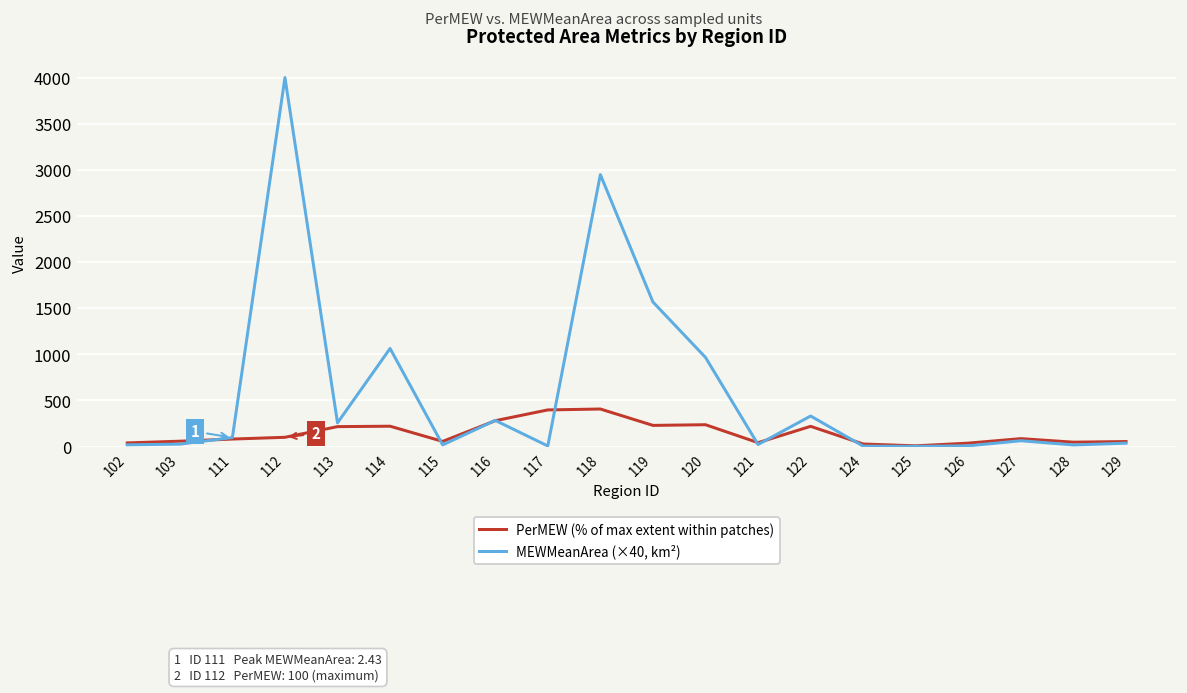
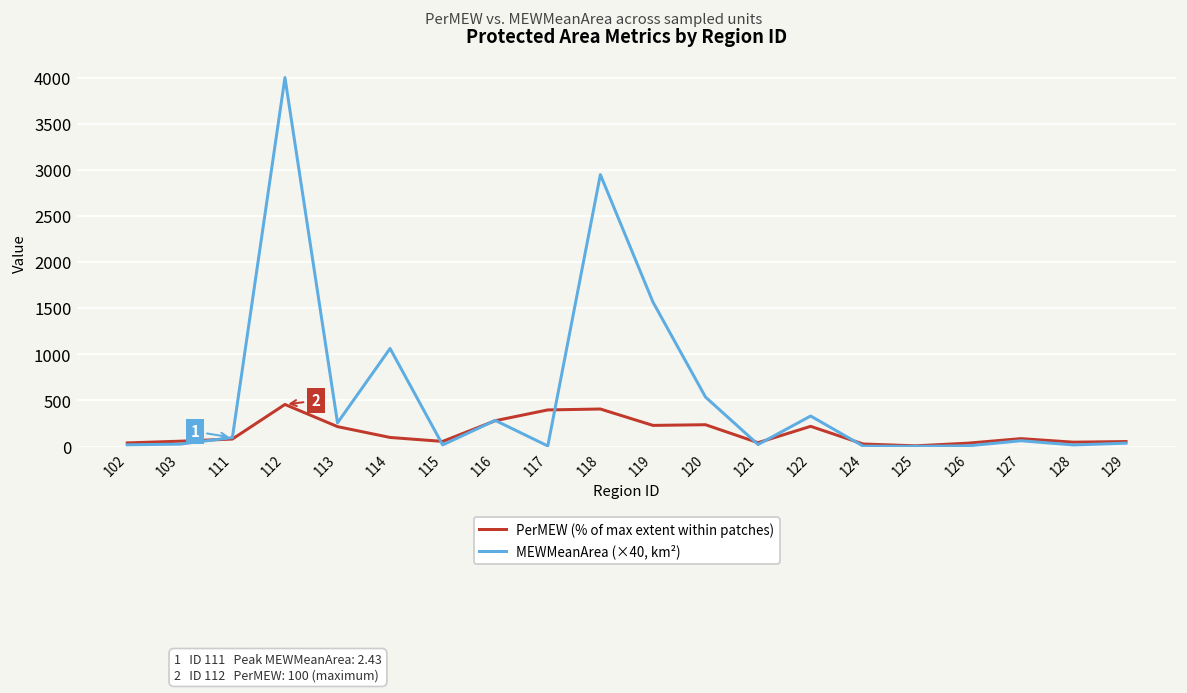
  {
    "PerMEW (% of max extent within patches)": {
-     "112": 100,
+     "112": 500,
      "113": 200,
-     "114": 200,
+     "114": 100,
      "115": 100,
      "117": 400,
      "118": 400,
      "119": 200,
      "120": 200,
      "122": 200
    },
    "MEWMeanArea (×40, km²)": {
      "112": 4000,
      "113": 300,
      "114": 1100,
      "115": 0,
      "117": 0,
      "118": 2900,
      "119": 1600,
-     "120": 1000,
+     "120": 500,
      "122": 300
    }
  }
